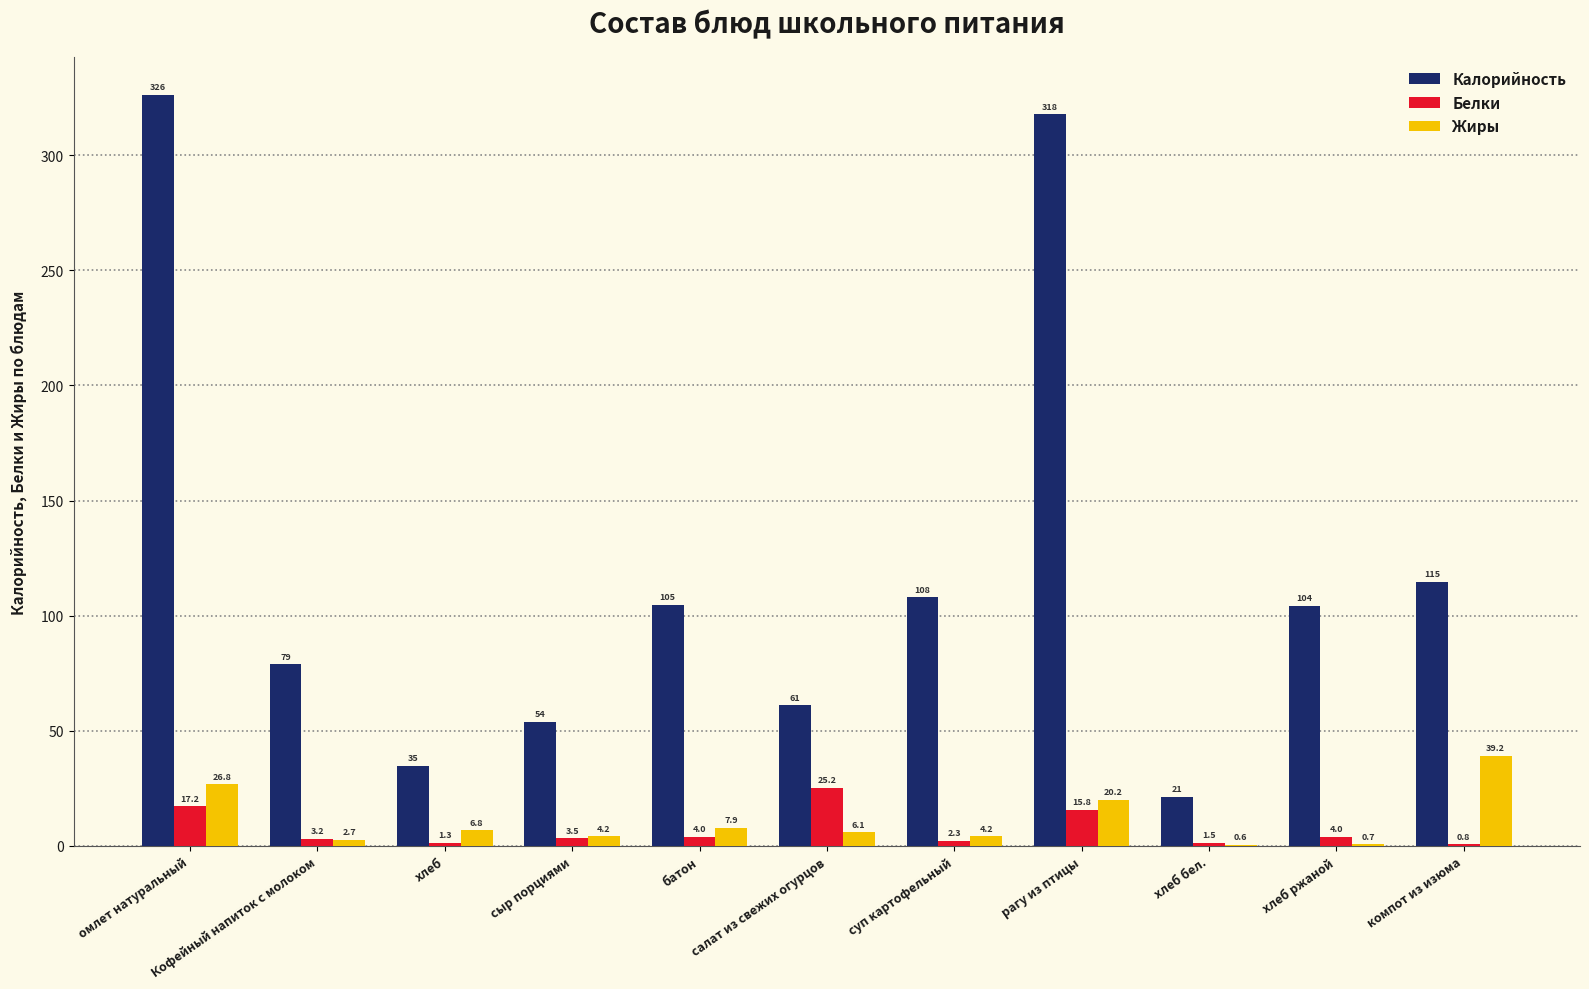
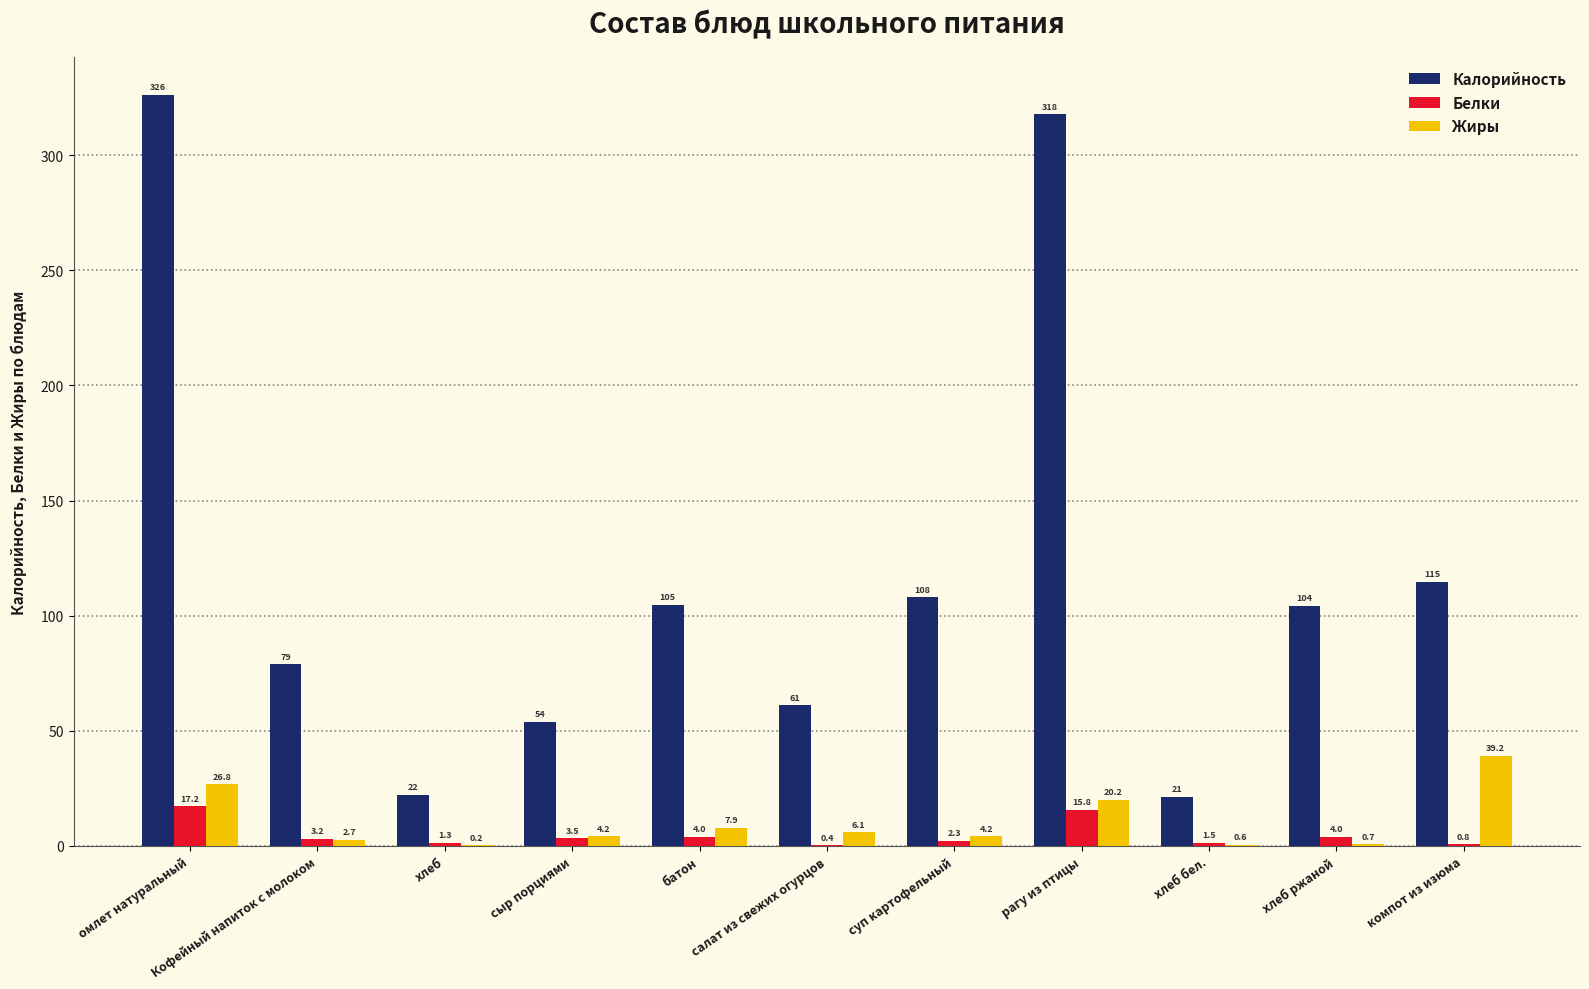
  {
    "Калорийность": {
      "омлет натуральный": 326,
      "Кофейный напиток с молоком": 79,
-     "хлеб": 35,
+     "хлеб": 22,
      "сыр порциями": 54,
      "батон": 105,
      "салат из свежих огурцов": 61,
      "суп картофельный": 108,
      "рагу из птицы": 318,
      "хлеб бел.": 21,
      "хлеб ржаной": 104,
      "компот из изюма": 115
    },
    "Белки": {
      "омлет натуральный": 17.2,
      "Кофейный напиток с молоком": 3.2,
      "хлеб": 1.3,
      "сыр порциями": 3.5,
      "батон": 4.0,
-     "салат из свежих огурцов": 25.2,
+     "салат из свежих огурцов": 0.4,
      "суп картофельный": 2.3,
      "рагу из птицы": 15.8,
      "хлеб бел.": 1.5,
      "хлеб ржаной": 4.0,
      "компот из изюма": 0.8
    },
    "Жиры": {
      "омлет натуральный": 26.8,
      "Кофейный напиток с молоком": 2.7,
-     "хлеб": 6.8,
+     "хлеб": 0.2,
      "сыр порциями": 4.2,
      "батон": 7.9,
      "салат из свежих огурцов": 6.1,
      "суп картофельный": 4.2,
      "рагу из птицы": 20.2,
      "хлеб бел.": 0.6,
      "хлеб ржаной": 0.7,
      "компот из изюма": 39.2
    }
  }
